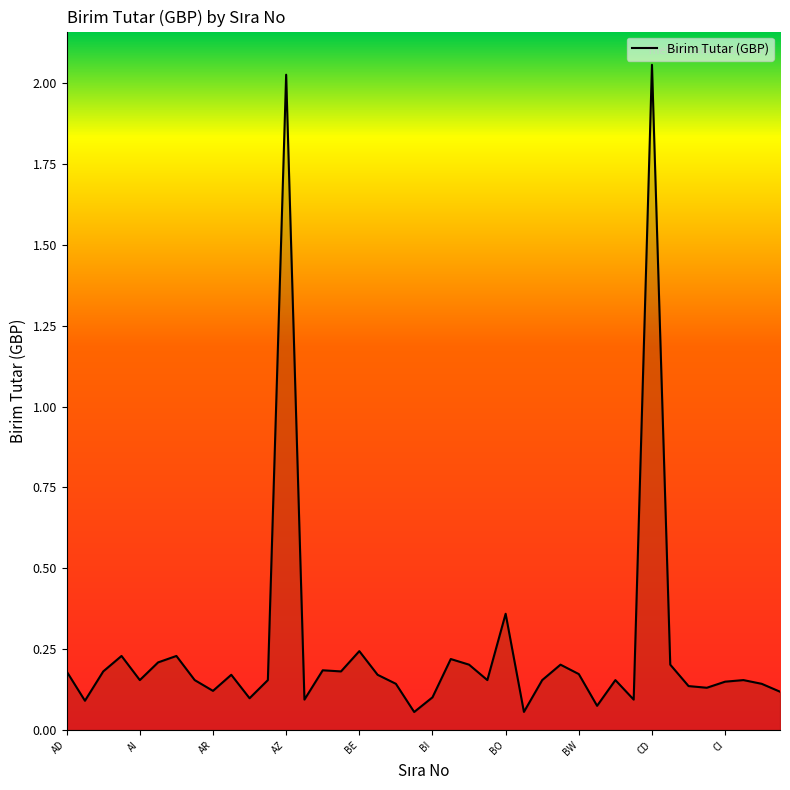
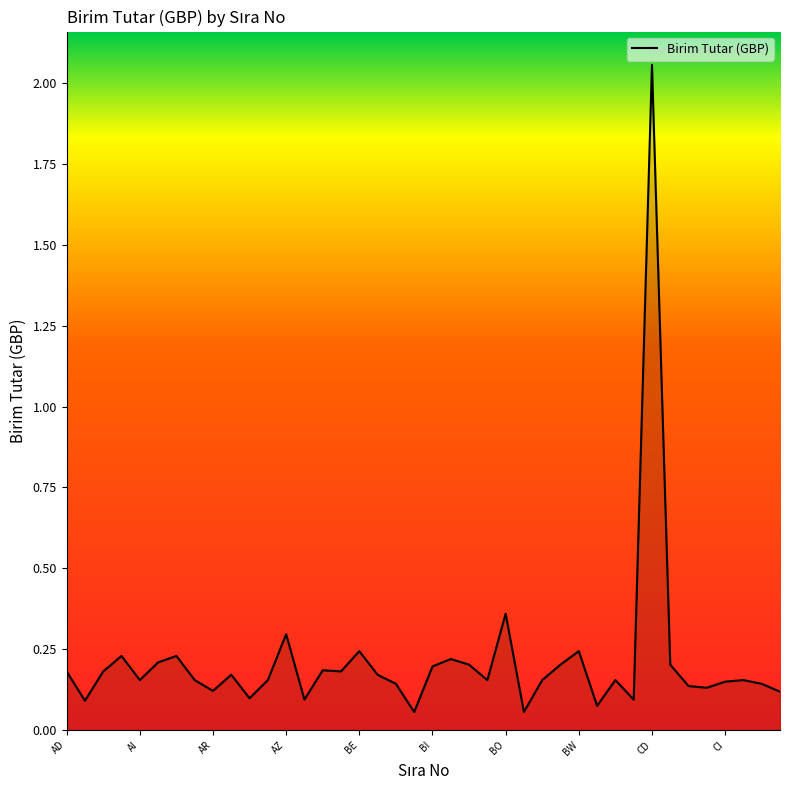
  {
    "AD": 0.18,
    "AI": 0.15,
    "AR": 0.12,
-   "AZ": 2.03,
+   "AZ": 0.30,
    "BE": 0.24,
-   "BI": 0.10,
+   "BI": 0.20,
    "BO": 0.36,
-   "BW": 0.17,
+   "BW": 0.24,
    "CD": 2.06,
    "CI": 0.15
  }
